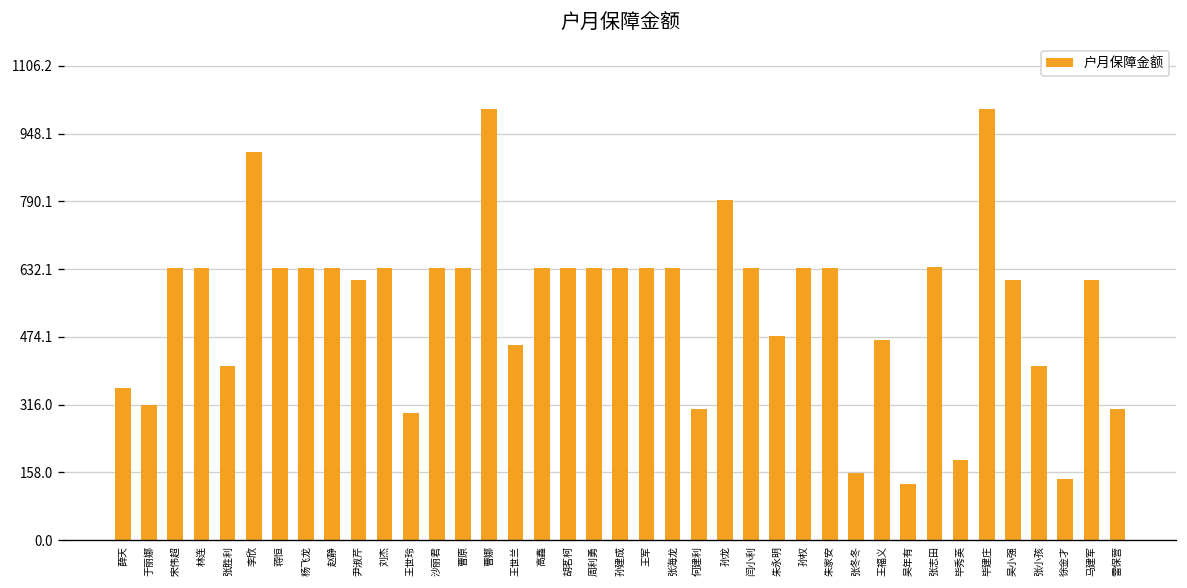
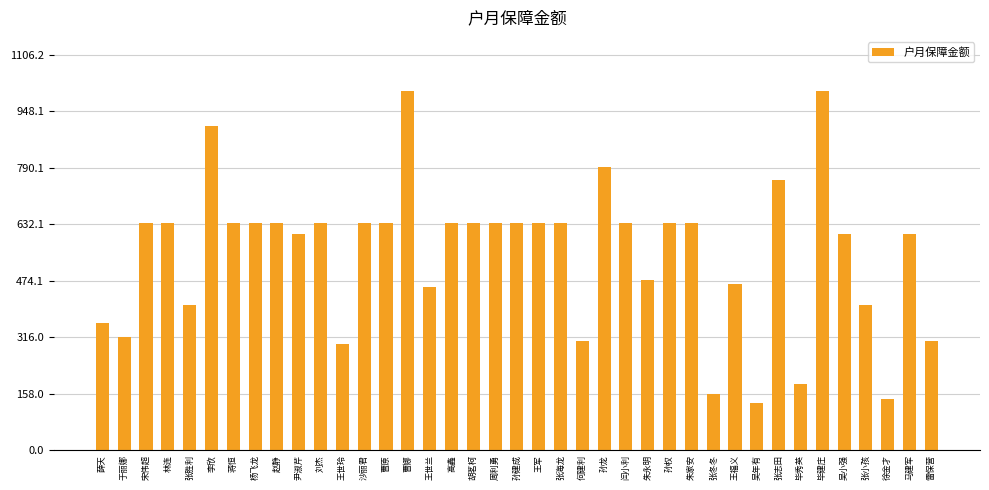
  {
    "薛天": 360,
    "于丽娜": 320,
    "宋伟超": 640,
    "林连": 640,
    "张胜利": 410,
    "李欣": 910,
    "蒋恒": 640,
    "杨飞龙": 640,
    "赵静": 640,
    "尹淑芹": 610,
    "刘杰": 640,
    "王世玲": 300,
    "沙丽君": 640,
    "曹原": 640,
    "曹娜": 1010,
    "王世兰": 460,
    "高鑫": 640,
    "胡茗柯": 640,
    "周利勇": 640,
    "孙建成": 640,
    "王军": 640,
    "张海龙": 640,
    "何建利": 310,
    "孙龙": 790,
    "闫小利": 640,
    "朱永明": 480,
    "孙权": 640,
    "朱家安": 640,
    "张冬冬": 160,
    "王福义": 470,
    "吴年有": 130,
-   "张志田": 640,
+   "张志田": 760,
    "毕秀英": 190,
    "毕建庄": 1010,
    "吴小强": 610,
    "张小孩": 410,
    "徐金才": 140,
    "马建军": 610,
    "雷保营": 310
  }
